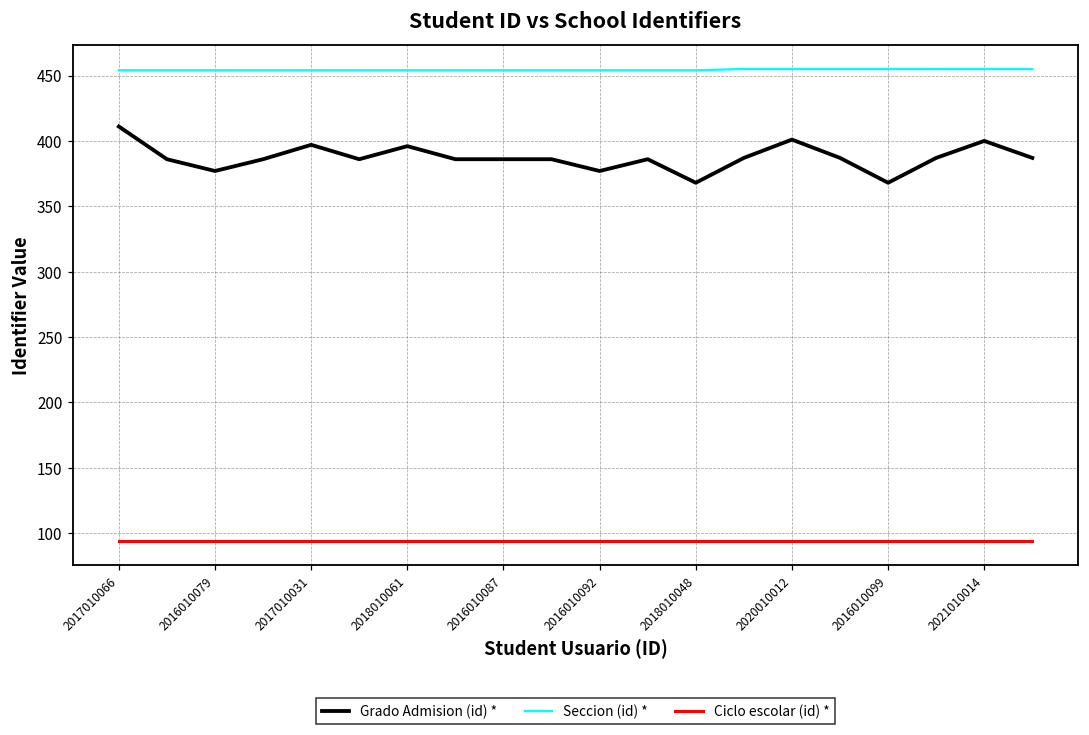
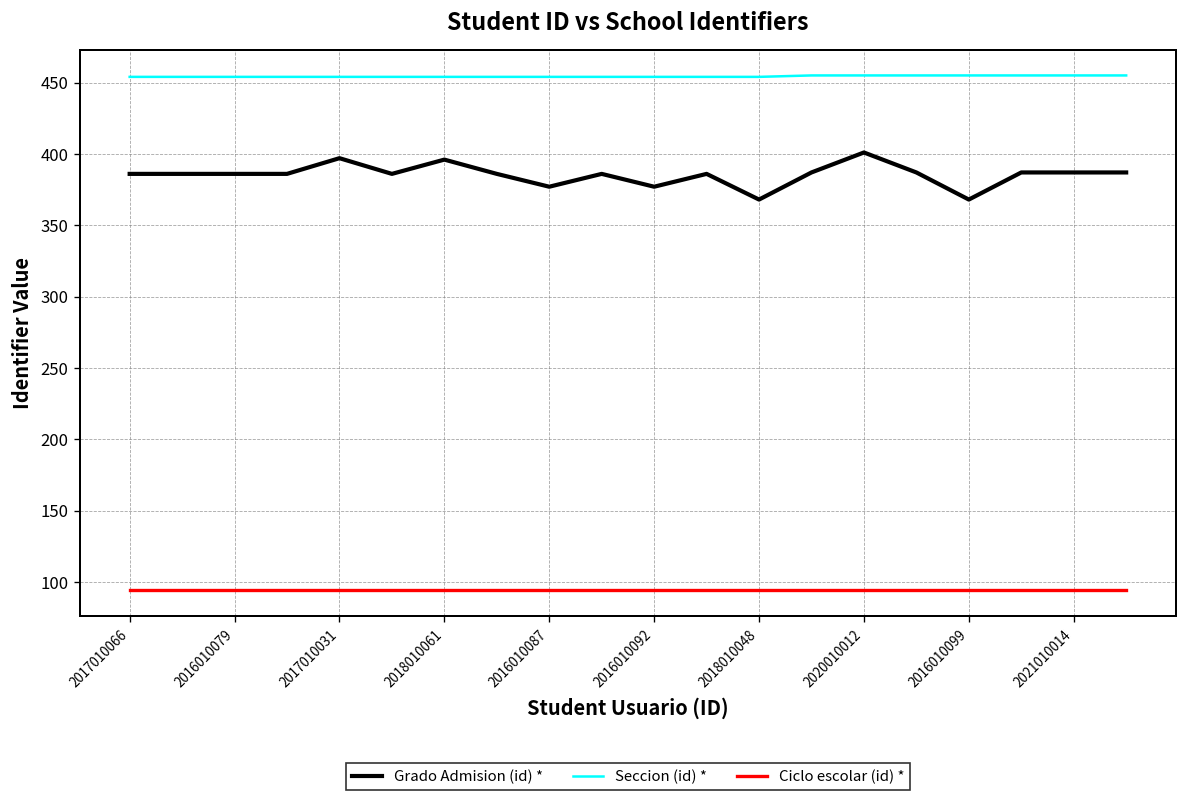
  {
    "Grado Admision (id) *": {
-     "2017010066": 411,
-     "2016010079": 377,
+     "2017010066": 386,
+     "2016010079": 386,
      "2017010031": 397,
      "2018010061": 396,
-     "2016010087": 386,
+     "2016010087": 377,
      "2016010092": 377,
      "2018010048": 368,
      "2020010012": 401,
      "2016010099": 368,
-     "2021010014": 400
+     "2021010014": 387
    },
    "Seccion (id) *": {
      "2017010066": 454,
      "2016010079": 454,
      "2017010031": 454,
      "2018010061": 454,
      "2016010087": 454,
      "2016010092": 454,
      "2018010048": 454,
      "2020010012": 455,
      "2016010099": 455,
      "2021010014": 455
    },
    "Ciclo escolar (id) *": {
      "2017010066": 94,
      "2016010079": 94,
      "2017010031": 94,
      "2018010061": 94,
      "2016010087": 94,
      "2016010092": 94,
      "2018010048": 94,
      "2020010012": 94,
      "2016010099": 94,
      "2021010014": 94
    }
  }
